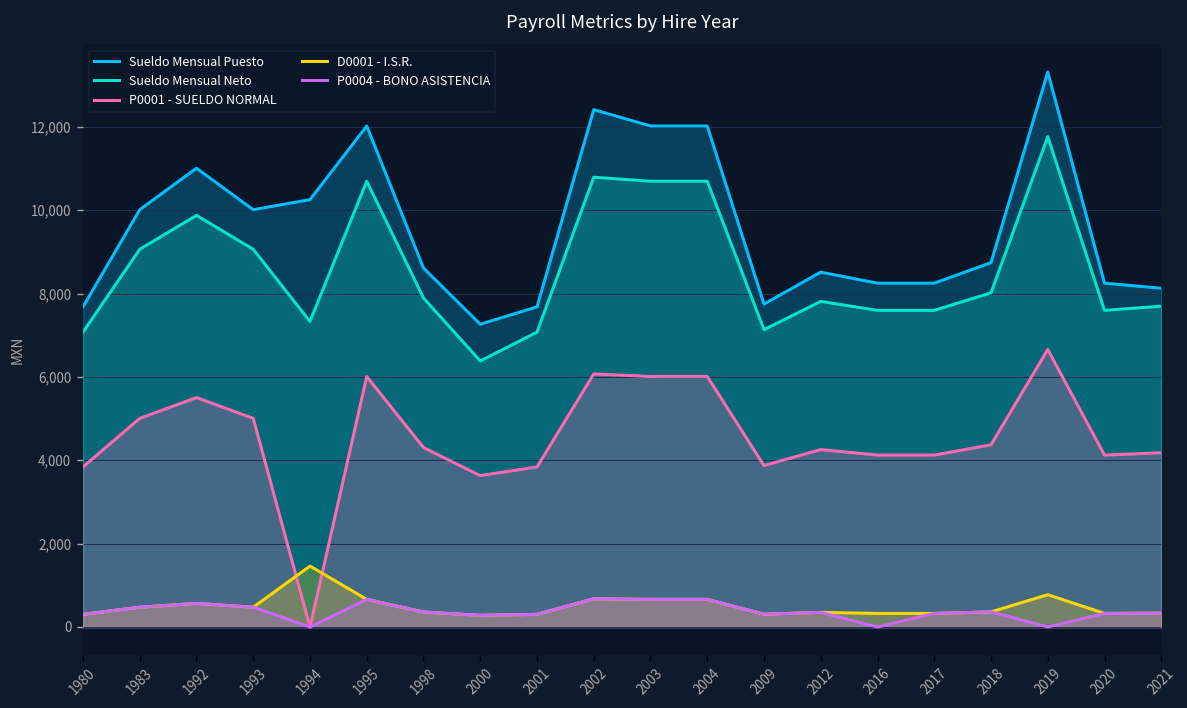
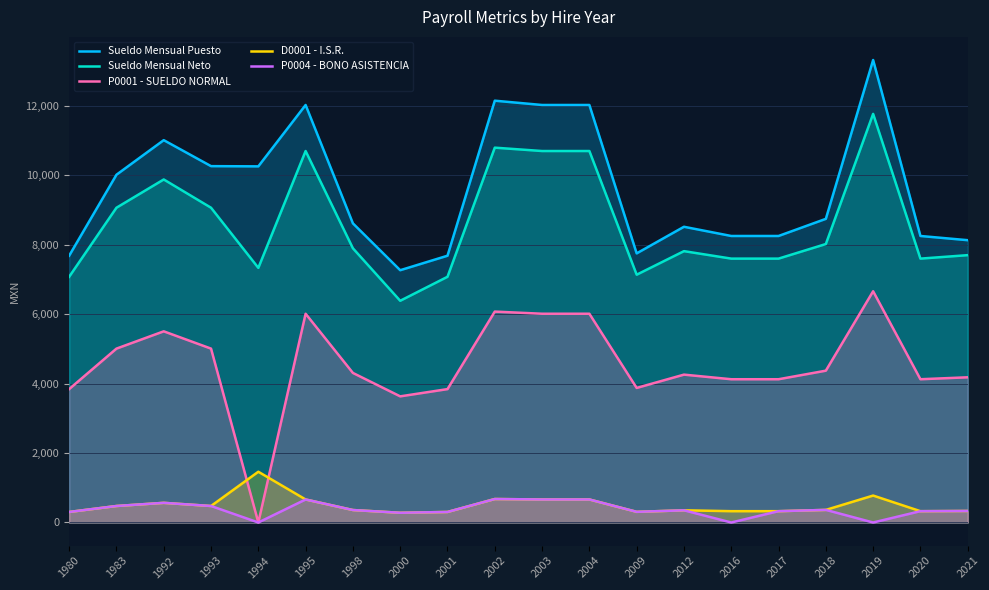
  {
    "Sueldo Mensual Puesto": {
      "1980": "7,700",
      "1983": "10,000",
      "1992": "11,000",
-     "1993": "10,000",
+     "1993": "10,300",
      "1994": "10,300",
      "1995": "12,000",
      "1998": "8,600",
      "2000": "7,300",
      "2001": "7,700",
-     "2002": "12,400",
+     "2002": "12,100",
      "2003": "12,000",
      "2004": "12,000",
      "2009": "7,700",
      "2012": "8,500",
      "2016": "8,200",
      "2017": "8,200",
      "2018": "8,700",
      "2019": "13,300",
      "2020": "8,200",
      "2021": "8,100"
    },
    "Sueldo Mensual Neto": {
      "1980": "7,100",
      "1983": "9,100",
      "1992": "9,900",
      "1993": "9,100",
      "1994": "7,300",
      "1995": "10,700",
      "1998": "7,900",
      "2000": "6,400",
      "2001": "7,100",
      "2002": "10,800",
      "2003": "10,700",
      "2004": "10,700",
      "2009": "7,100",
      "2012": "7,800",
      "2016": "7,600",
      "2017": "7,600",
      "2018": "8,000",
      "2019": "11,800",
      "2020": "7,600",
      "2021": "7,700"
    },
    "P0001 - SUELDO NORMAL": {
      "1980": "3,800",
      "1983": "5,000",
      "1992": "5,500",
      "1993": "5,000",
      "1995": "6,000",
      "1998": "4,300",
      "2000": "3,600",
      "2001": "3,800",
      "2002": "6,100",
      "2003": "6,000",
      "2004": "6,000",
      "2009": "3,900",
      "2012": "4,300",
      "2016": "4,100",
      "2017": "4,100",
      "2018": "4,400",
      "2019": "6,700",
      "2020": "4,100",
      "2021": "4,200"
    },
    "D0001 - I.S.R.": {
      "1994": "1,500",
      "2016": "300",
      "2019": "800"
    },
    "P0004 - BONO ASISTENCIA": {
      "2016": "0",
      "2019": "0"
    }
  }
